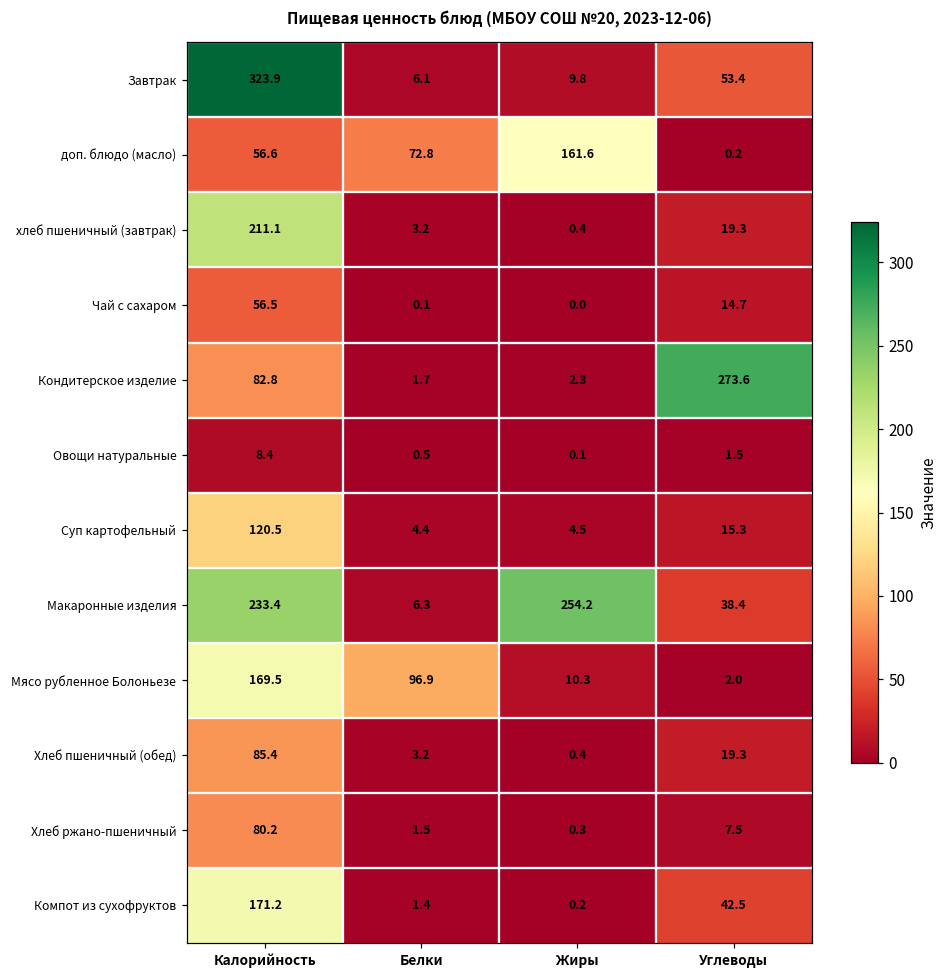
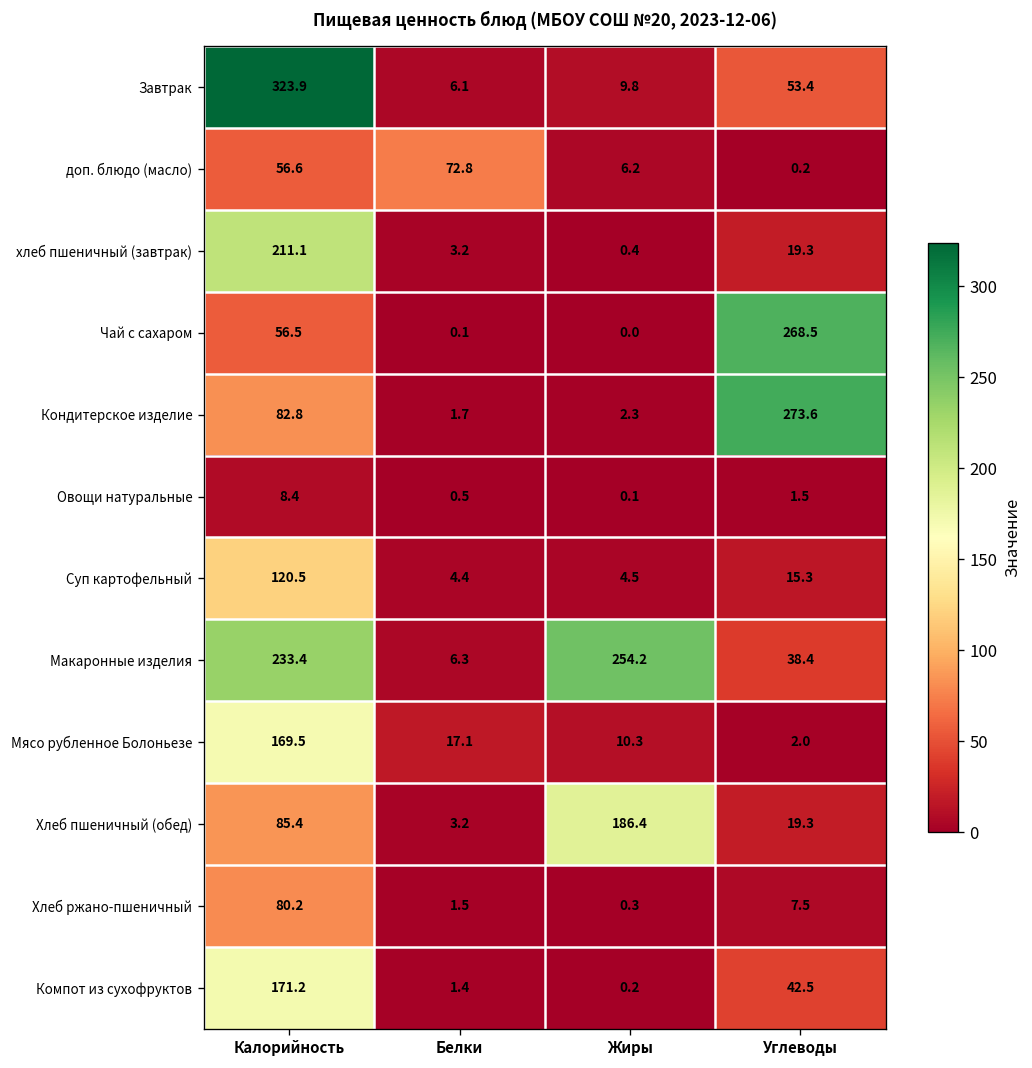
  {
    "Завтрак": {
      "Калорийность": 323.9,
      "Белки": 6.1,
      "Жиры": 9.8,
      "Углеводы": 53.4
    },
    "доп. блюдо (масло)": {
      "Калорийность": 56.6,
      "Белки": 72.8,
-     "Жиры": 161.6,
+     "Жиры": 6.2,
      "Углеводы": 0.2
    },
    "хлеб пшеничный (завтрак)": {
      "Калорийность": 211.1,
      "Белки": 3.2,
      "Жиры": 0.4,
      "Углеводы": 19.3
    },
    "Чай с сахаром": {
      "Калорийность": 56.5,
      "Белки": 0.1,
      "Жиры": 0.0,
-     "Углеводы": 14.7
+     "Углеводы": 268.5
    },
    "Кондитерское изделие": {
      "Калорийность": 82.8,
      "Белки": 1.7,
      "Жиры": 2.3,
      "Углеводы": 273.6
    },
    "Овощи натуральные": {
      "Калорийность": 8.4,
      "Белки": 0.5,
      "Жиры": 0.1,
      "Углеводы": 1.5
    },
    "Суп картофельный": {
      "Калорийность": 120.5,
      "Белки": 4.4,
      "Жиры": 4.5,
      "Углеводы": 15.3
    },
    "Макаронные изделия": {
      "Калорийность": 233.4,
      "Белки": 6.3,
      "Жиры": 254.2,
      "Углеводы": 38.4
    },
    "Мясо рубленное Болоньезе": {
      "Калорийность": 169.5,
-     "Белки": 96.9,
+     "Белки": 17.1,
      "Жиры": 10.3,
      "Углеводы": 2.0
    },
    "Хлеб пшеничный (обед)": {
      "Калорийность": 85.4,
      "Белки": 3.2,
-     "Жиры": 0.4,
+     "Жиры": 186.4,
      "Углеводы": 19.3
    },
    "Хлеб ржано-пшеничный": {
      "Калорийность": 80.2,
      "Белки": 1.5,
      "Жиры": 0.3,
      "Углеводы": 7.5
    },
    "Компот из сухофруктов": {
      "Калорийность": 171.2,
      "Белки": 1.4,
      "Жиры": 0.2,
      "Углеводы": 42.5
    }
  }
